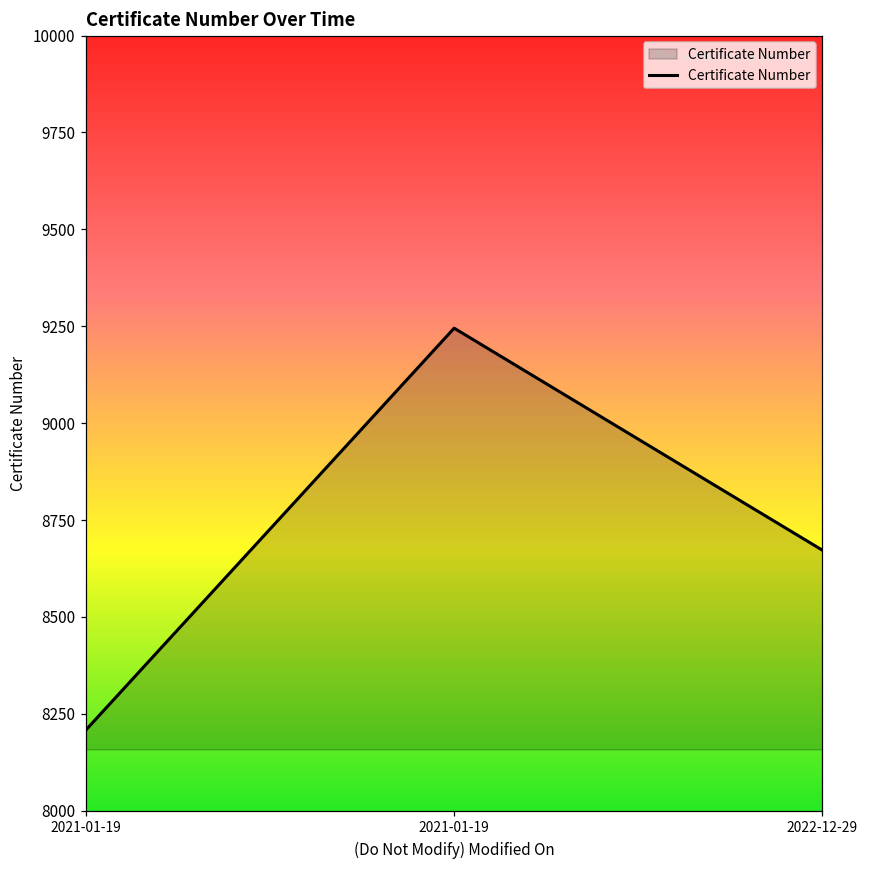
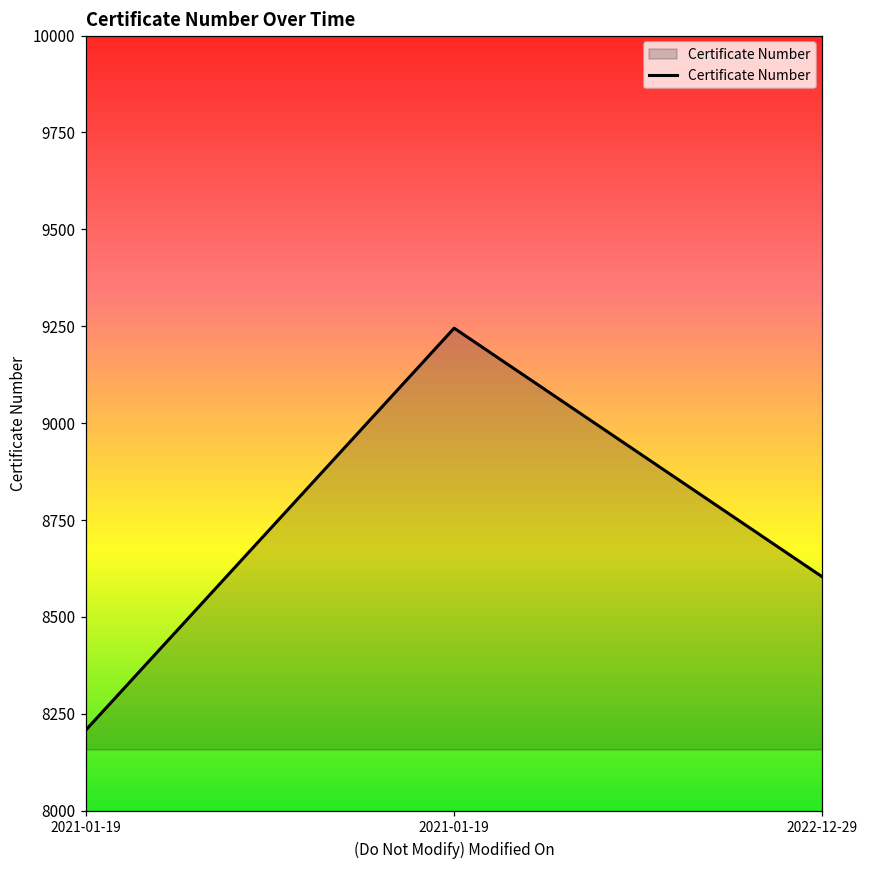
  {
-   "2022-12-29": 8670
+   "2022-12-29": 8600
  }
